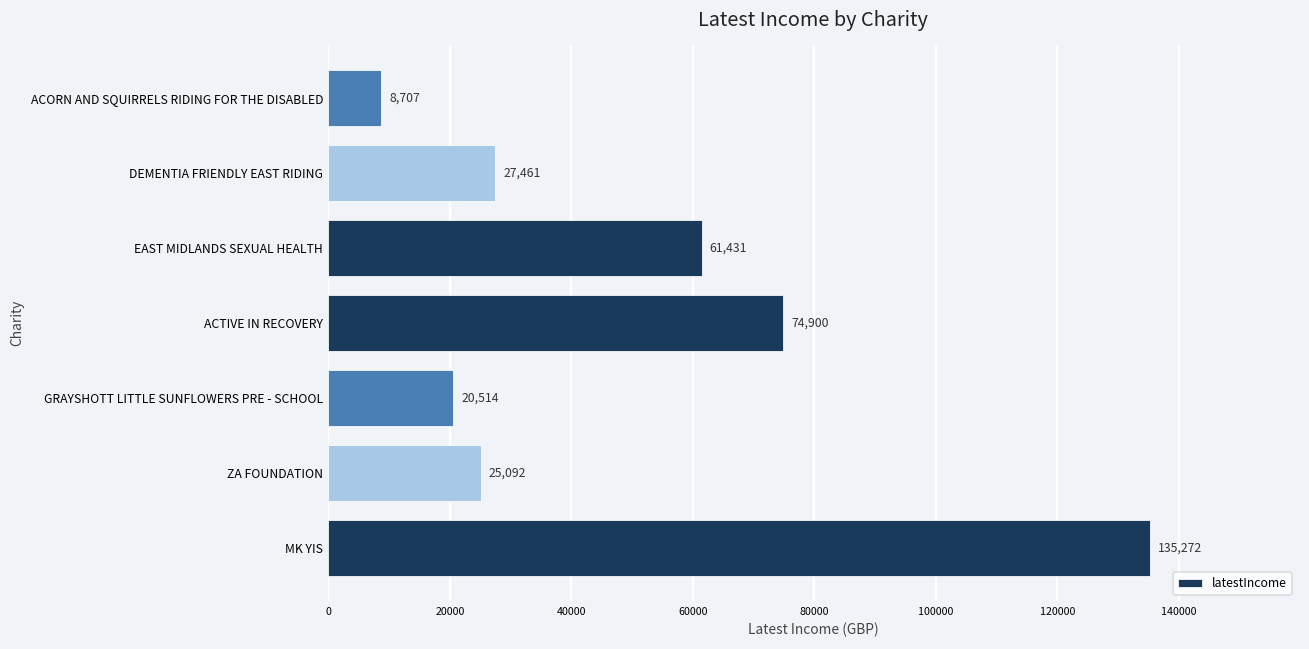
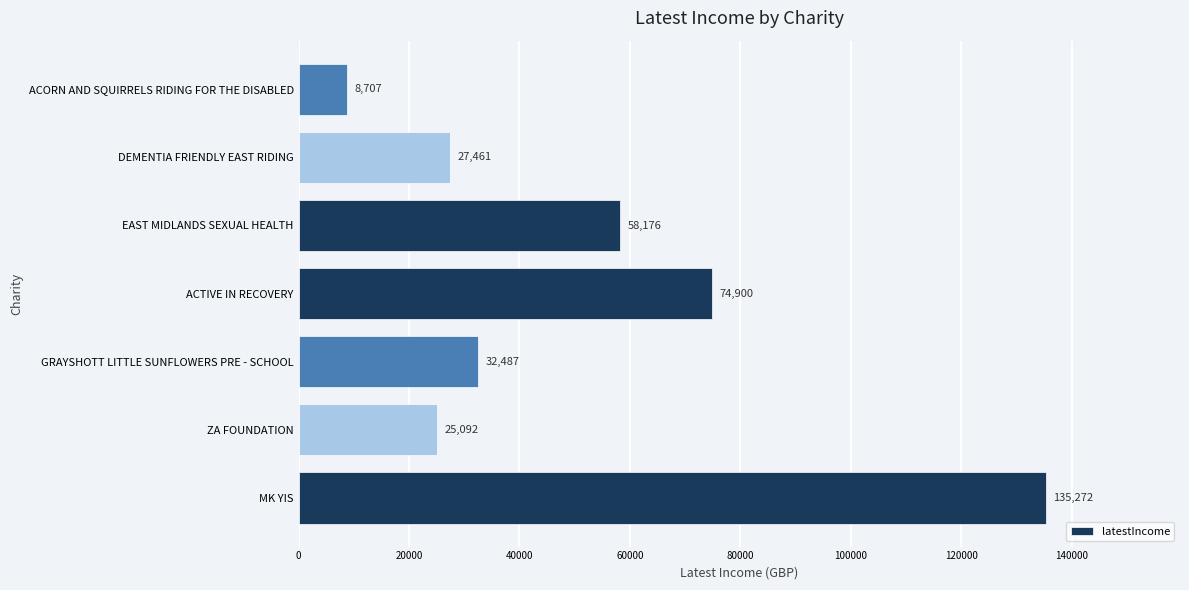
  {
    "ACORN AND SQUIRRELS RIDING FOR THE DISABLED": "8,707",
    "DEMENTIA FRIENDLY EAST RIDING": "27,461",
-   "EAST MIDLANDS SEXUAL HEALTH": "61,431",
+   "EAST MIDLANDS SEXUAL HEALTH": "58,176",
    "ACTIVE IN RECOVERY": "74,900",
-   "GRAYSHOTT LITTLE SUNFLOWERS PRE - SCHOOL": "20,514",
+   "GRAYSHOTT LITTLE SUNFLOWERS PRE - SCHOOL": "32,487",
    "ZA FOUNDATION": "25,092",
    "MK YIS": "135,272"
  }
